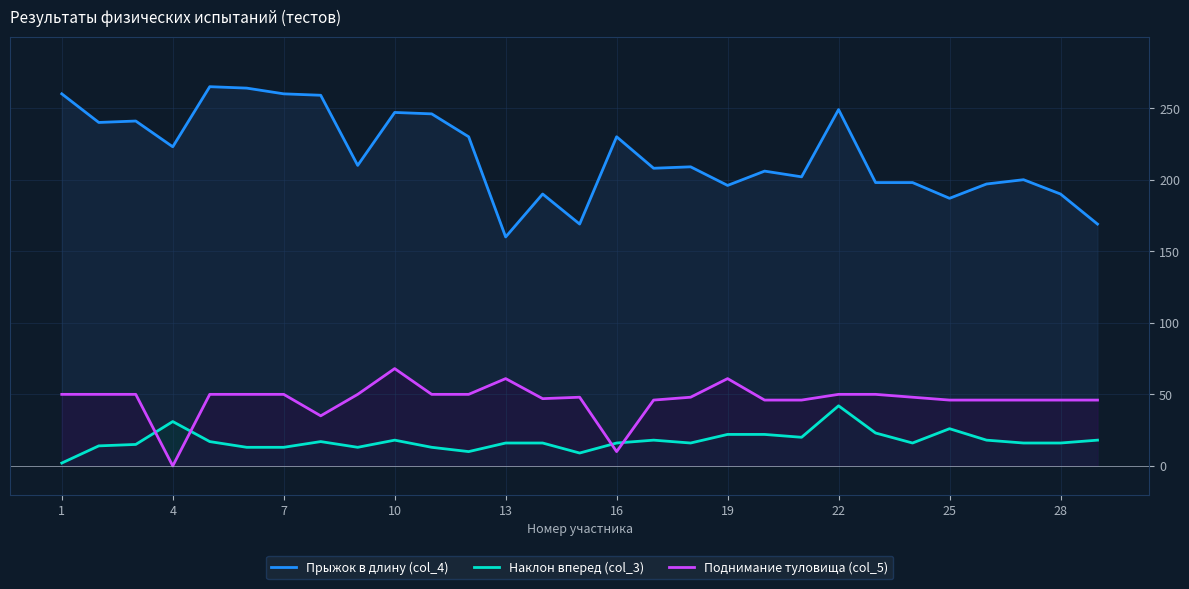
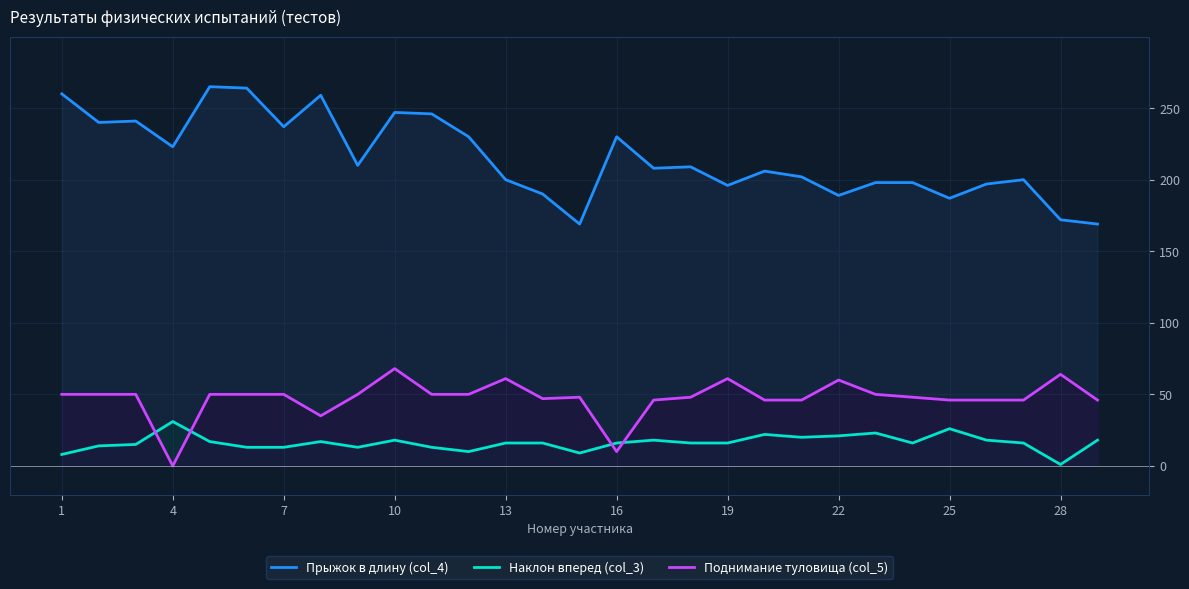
  {
    "Прыжок в длину (col_4)": {
      "1": 260,
      "4": 223,
-     "7": 260,
+     "7": 237,
      "10": 247,
-     "13": 160,
+     "13": 200,
      "16": 230,
      "19": 196,
-     "22": 249,
+     "22": 189,
      "25": 187,
-     "28": 190
+     "28": 172
    },
    "Наклон вперед (col_3)": {
-     "1": 2,
+     "1": 8,
      "4": 31,
      "7": 13,
      "10": 18,
      "13": 16,
      "16": 16,
-     "19": 22,
-     "22": 42,
+     "19": 16,
+     "22": 21,
      "25": 26,
-     "28": 16
+     "28": 1
    },
    "Поднимание туловища (col_5)": {
      "1": 50,
      "4": 0,
      "7": 50,
      "10": 68,
      "13": 61,
      "16": 10,
      "19": 61,
-     "22": 50,
+     "22": 60,
      "25": 46,
-     "28": 46
+     "28": 64
    }
  }
